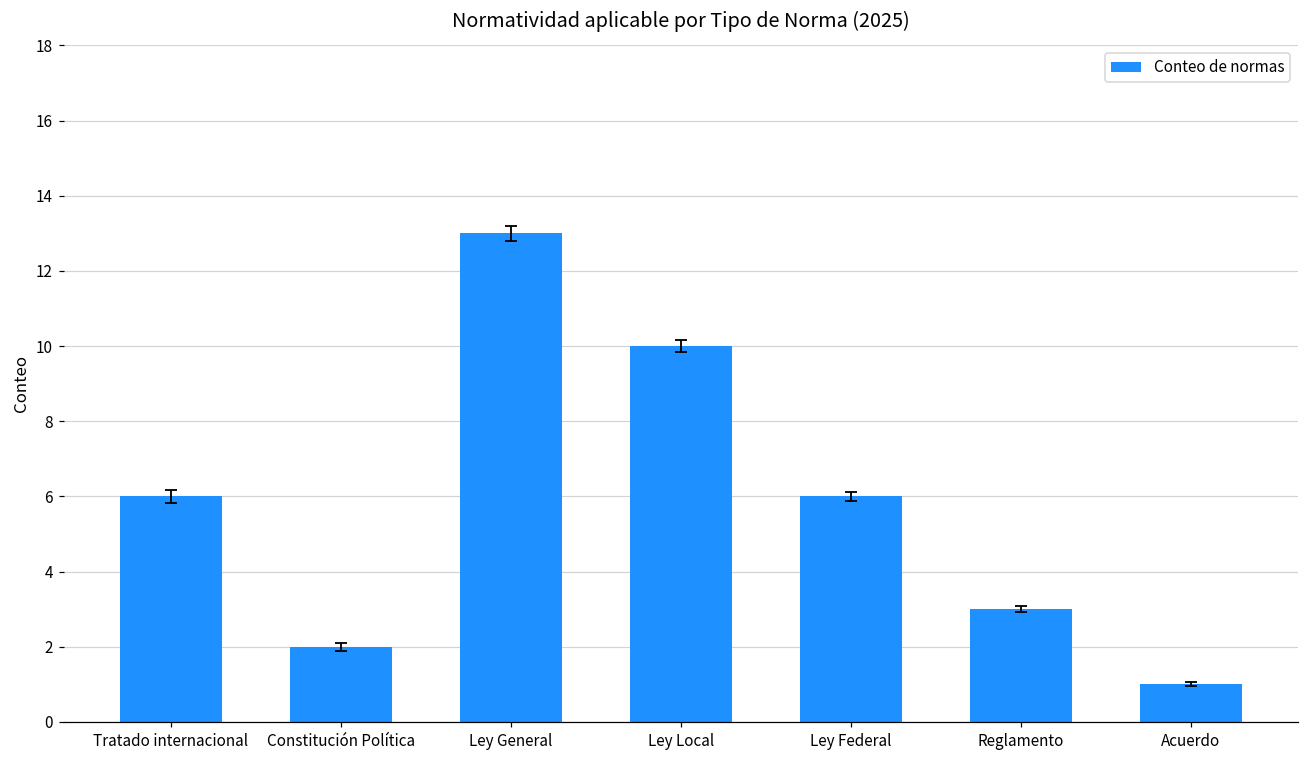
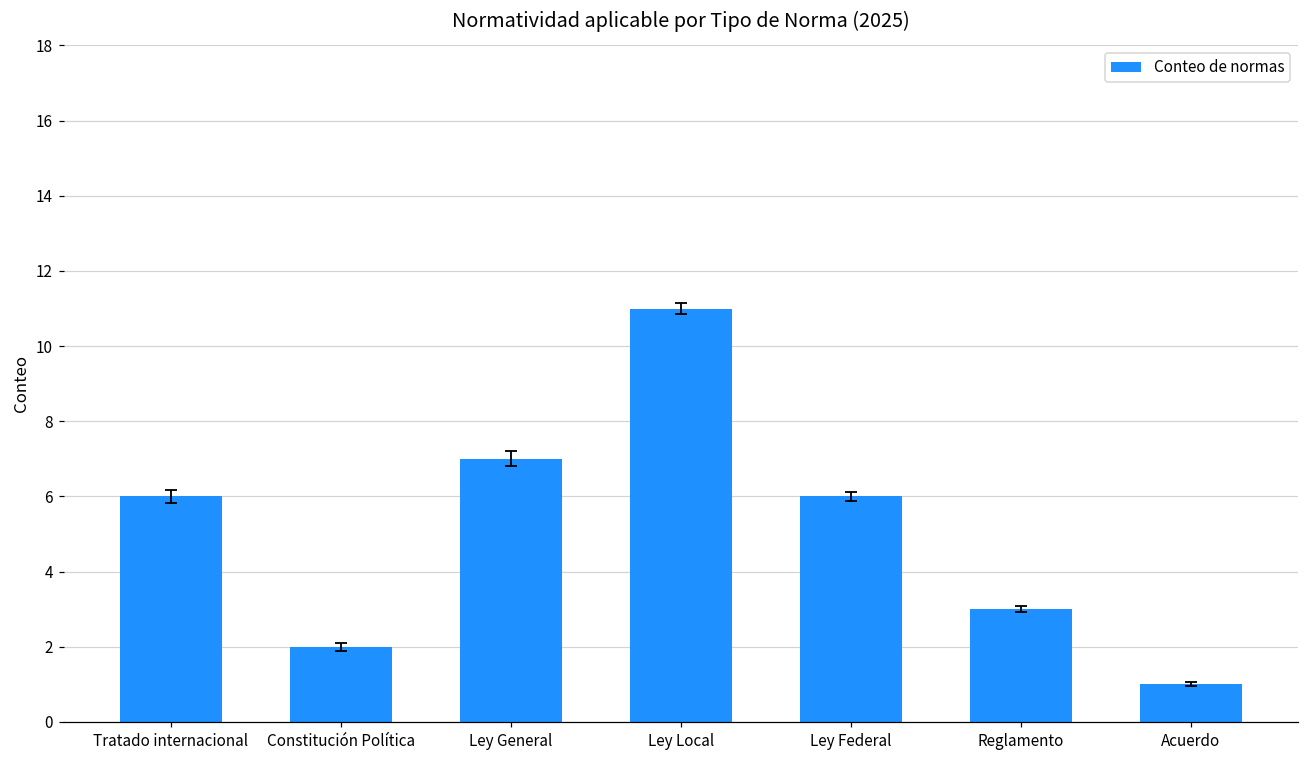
  {
    "Conteo de normas": {
      "Tratado internacional": 6,
      "Constitución Política": 2,
-     "Ley General": 13,
-     "Ley Local": 10,
+     "Ley General": 7,
+     "Ley Local": 11,
      "Ley Federal": 6,
      "Reglamento": 3,
      "Acuerdo": 1
    }
  }
